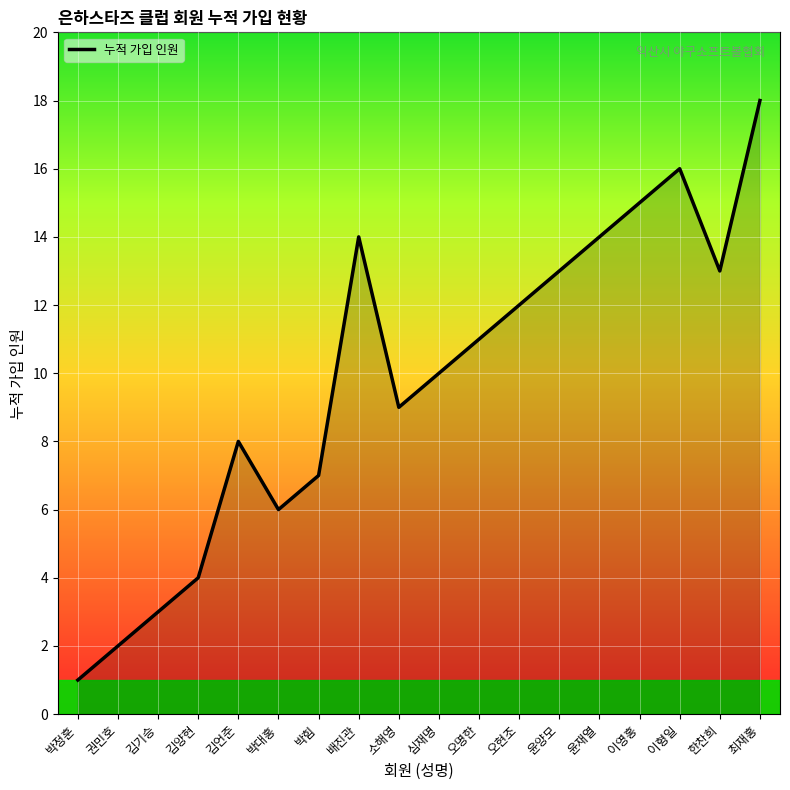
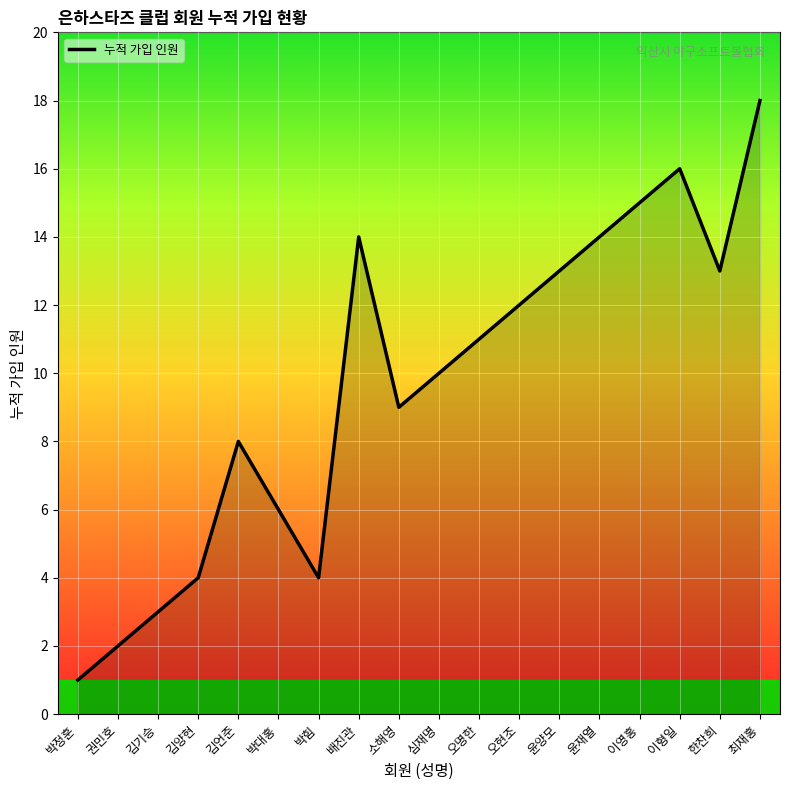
  {
    "누적 가입 인원": {
      "권민호": 2,
      "김기승": 3,
      "김양현": 4,
      "김언준": 8,
      "박대홍": 6,
-     "박힘": 7,
+     "박힘": 4,
      "배진관": 14,
      "소해영": 9,
      "심재명": 10,
      "오명한": 11,
      "오현조": 12,
      "윤양모": 13,
      "윤재열": 14,
      "이영홍": 15,
      "이형일": 16,
      "한찬희": 13,
      "최재홍": 18
    }
  }
